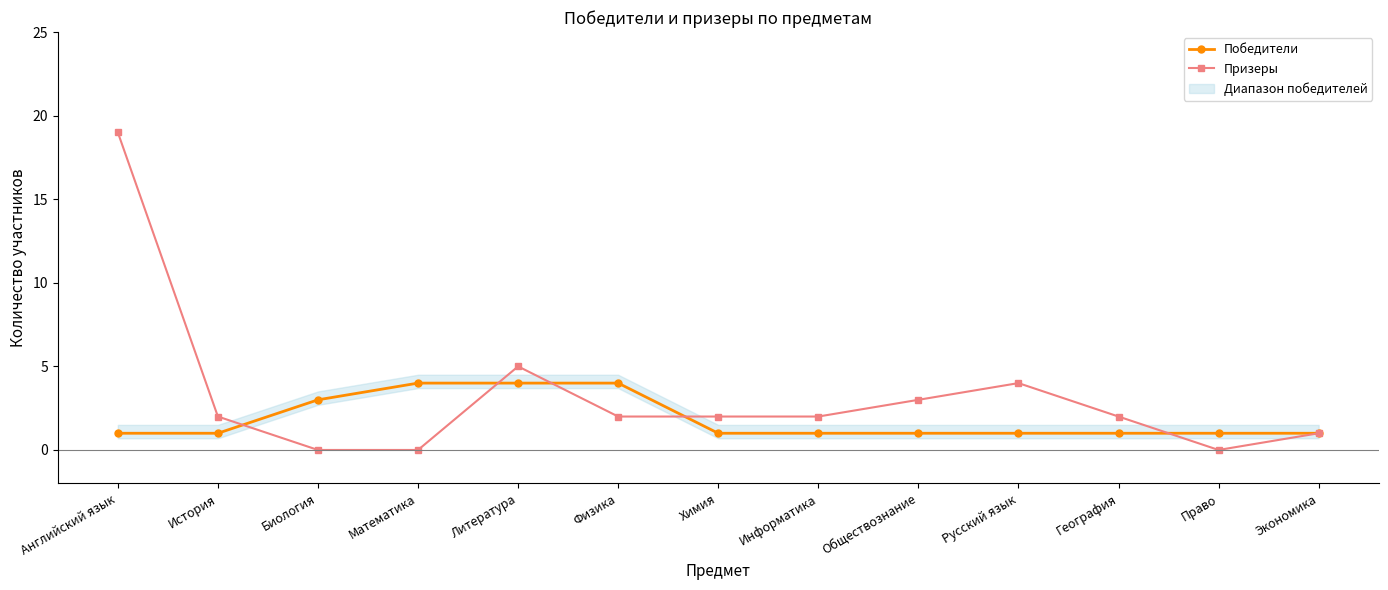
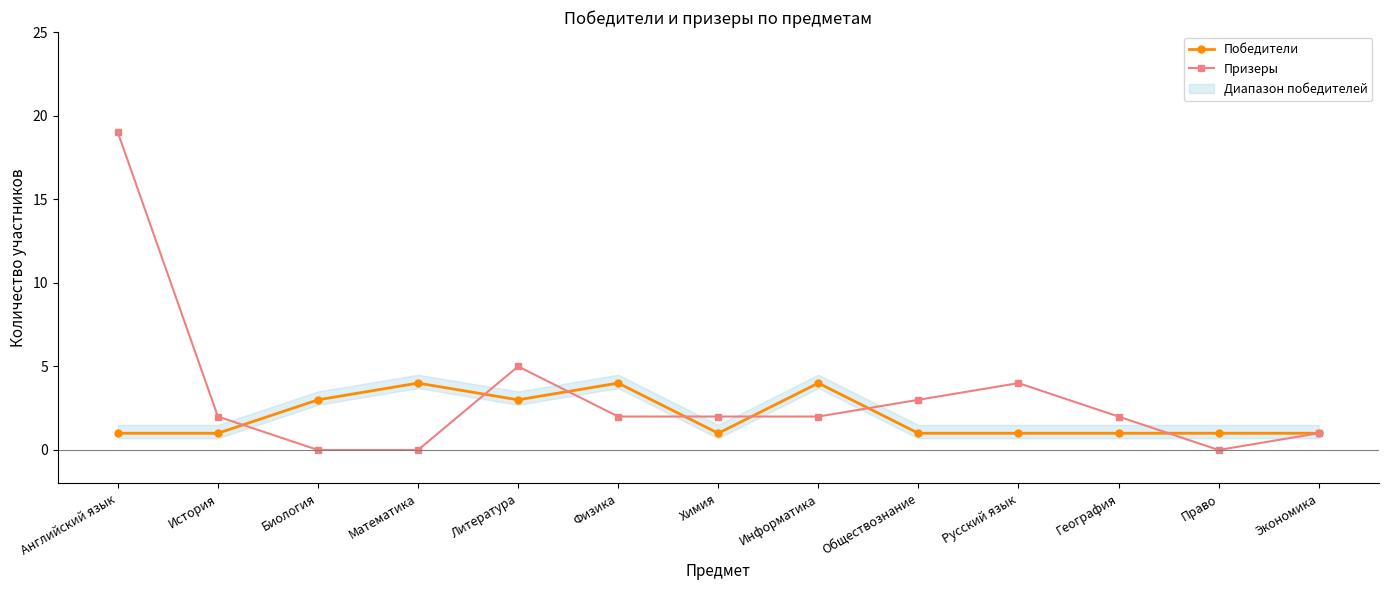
  {
    "Победители": {
      "Английский язык": 1,
      "История": 1,
      "Биология": 3,
      "Математика": 4,
-     "Литература": 4,
+     "Литература": 3,
      "Физика": 4,
      "Химия": 1,
-     "Информатика": 1,
+     "Информатика": 4,
      "Обществознание": 1,
      "Русский язык": 1,
      "География": 1,
      "Право": 1
    },
    "Призеры": {
      "Английский язык": 19,
      "История": 2,
      "Биология": 0,
      "Математика": 0,
      "Литература": 5,
      "Физика": 2,
      "Химия": 2,
      "Информатика": 2,
      "Обществознание": 3,
      "Русский язык": 4,
      "География": 2,
      "Право": 0
    }
  }
